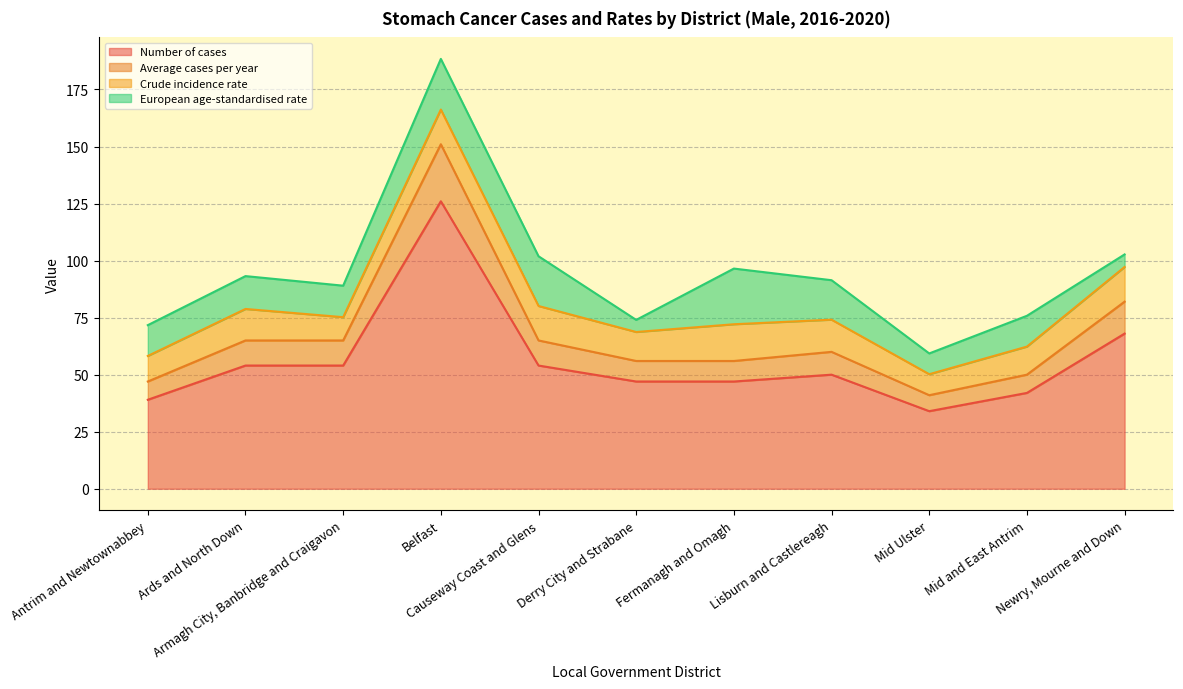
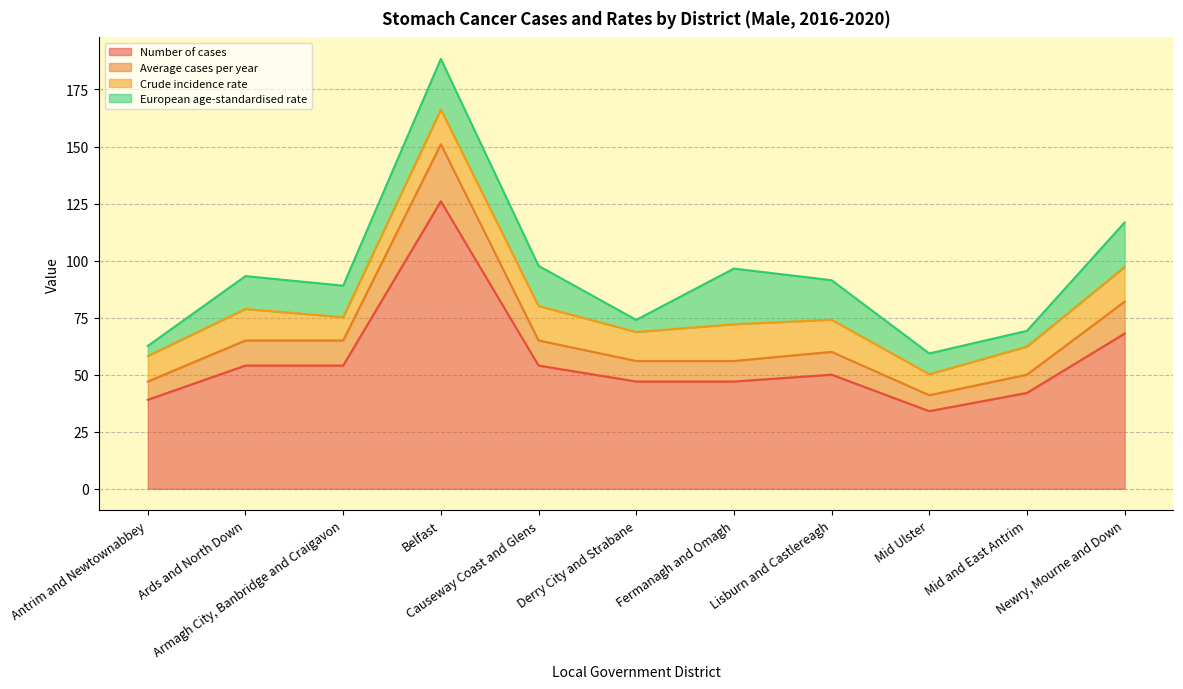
  {
    "European age-standardised rate": {
-     "Antrim and Newtownabbey": 14,
+     "Antrim and Newtownabbey": 4,
      "Ards and North Down": 14,
      "Armagh City, Banbridge and Craigavon": 14,
      "Belfast": 22,
-     "Causeway Coast and Glens": 22,
+     "Causeway Coast and Glens": 18,
      "Derry City and Strabane": 5,
      "Fermanagh and Omagh": 24,
      "Lisburn and Castlereagh": 17,
      "Mid Ulster": 9,
-     "Mid and East Antrim": 14,
-     "Newry, Mourne and Down": 6
+     "Mid and East Antrim": 7,
+     "Newry, Mourne and Down": 20
    }
  }
